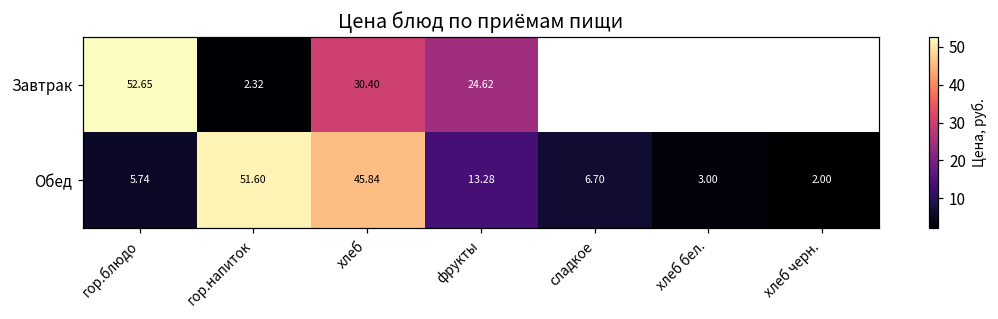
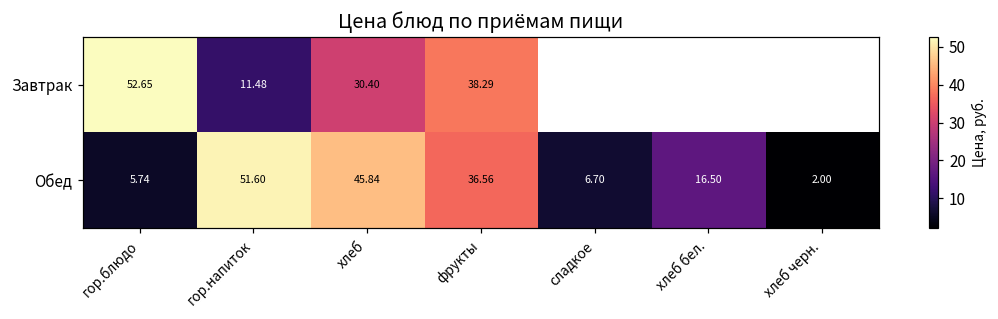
  {
    "Завтрак": {
      "гор.блюдо": 52.65,
-     "гор.напиток": 2.32,
+     "гор.напиток": 11.48,
      "хлеб": 30.40,
-     "фрукты": 24.62
+     "фрукты": 38.29
    },
    "Обед": {
      "гор.блюдо": 5.74,
      "гор.напиток": 51.60,
      "хлеб": 45.84,
-     "фрукты": 13.28,
+     "фрукты": 36.56,
      "сладкое": 6.70,
-     "хлеб бел.": 3.00,
+     "хлеб бел.": 16.50,
      "хлеб черн.": 2.00
    }
  }
